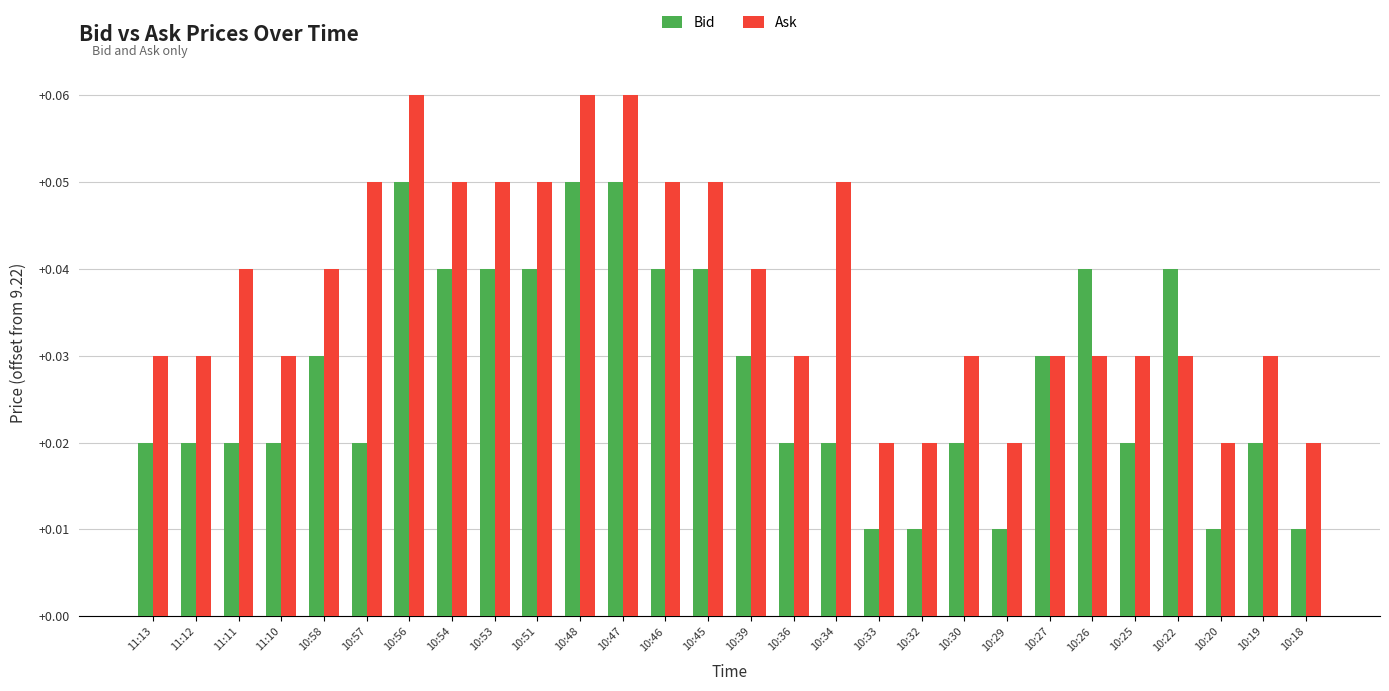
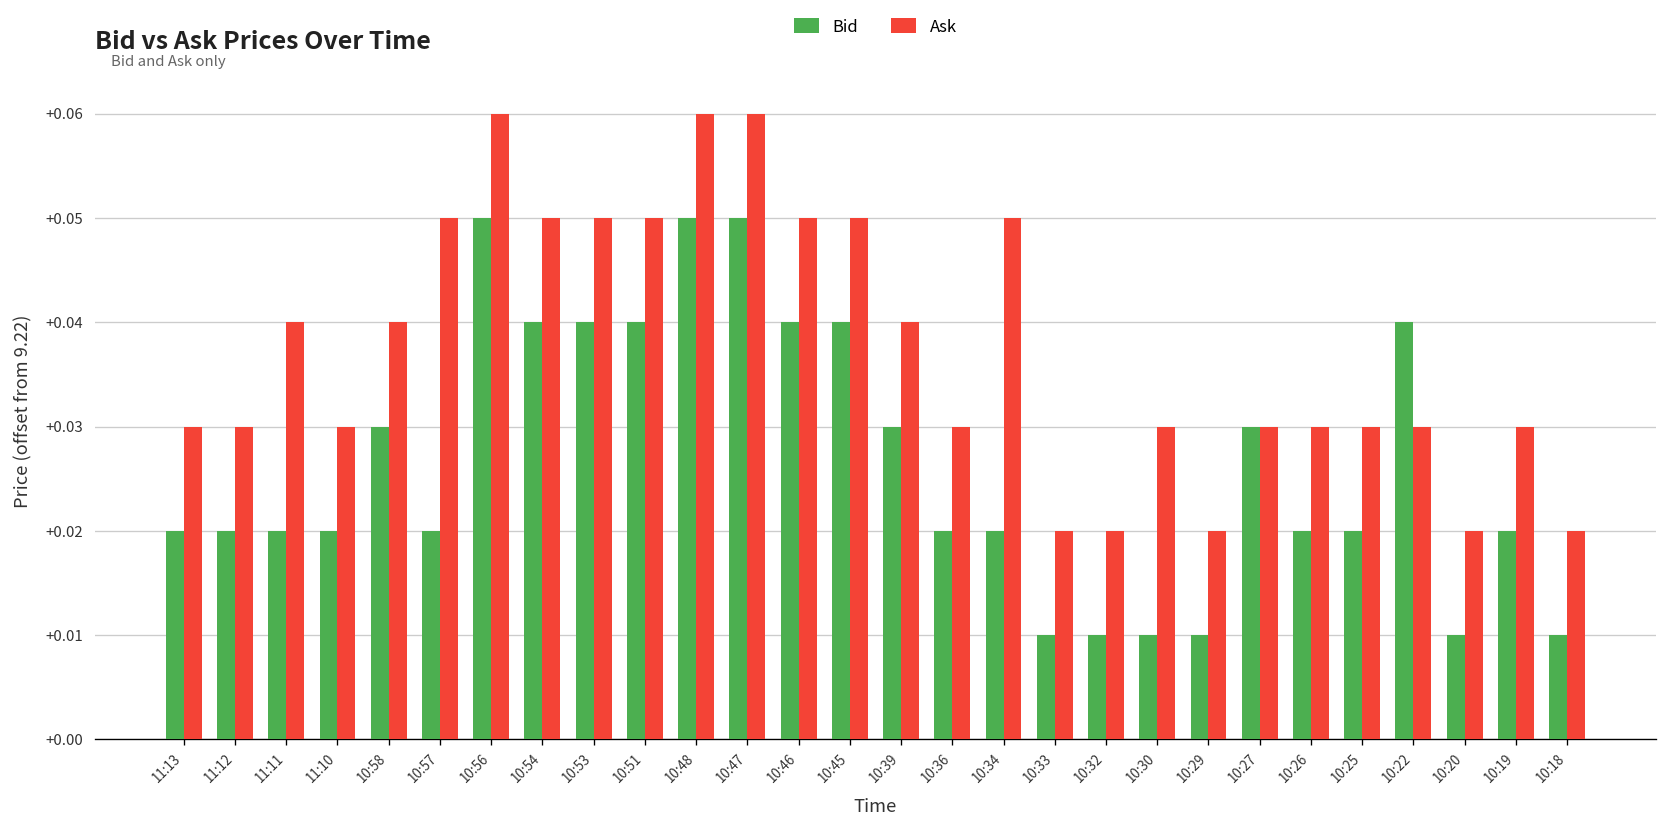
  {
    "Bid": {
      "11:13": "+0.020",
      "11:12": "+0.020",
      "11:11": "+0.020",
      "11:10": "+0.020",
      "10:58": "+0.030",
      "10:57": "+0.020",
      "10:56": "+0.050",
      "10:54": "+0.040",
      "10:53": "+0.040",
      "10:51": "+0.040",
      "10:48": "+0.050",
      "10:47": "+0.050",
      "10:46": "+0.040",
      "10:45": "+0.040",
      "10:39": "+0.030",
      "10:36": "+0.020",
      "10:34": "+0.020",
      "10:33": "+0.010",
      "10:32": "+0.010",
-     "10:30": "+0.020",
+     "10:30": "+0.010",
      "10:29": "+0.010",
      "10:27": "+0.030",
-     "10:26": "+0.040",
+     "10:26": "+0.020",
      "10:25": "+0.020",
      "10:22": "+0.040",
      "10:20": "+0.010",
      "10:19": "+0.020",
      "10:18": "+0.010"
    },
    "Ask": {
      "11:13": "+0.030",
      "11:12": "+0.030",
      "11:11": "+0.040",
      "11:10": "+0.030",
      "10:58": "+0.040",
      "10:57": "+0.050",
      "10:56": "+0.060",
      "10:54": "+0.050",
      "10:53": "+0.050",
      "10:51": "+0.050",
      "10:48": "+0.060",
      "10:47": "+0.060",
      "10:46": "+0.050",
      "10:45": "+0.050",
      "10:39": "+0.040",
      "10:36": "+0.030",
      "10:34": "+0.050",
      "10:33": "+0.020",
      "10:32": "+0.020",
      "10:30": "+0.030",
      "10:29": "+0.020",
      "10:27": "+0.030",
      "10:26": "+0.030",
      "10:25": "+0.030",
      "10:22": "+0.030",
      "10:20": "+0.020",
      "10:19": "+0.030",
      "10:18": "+0.020"
    }
  }
